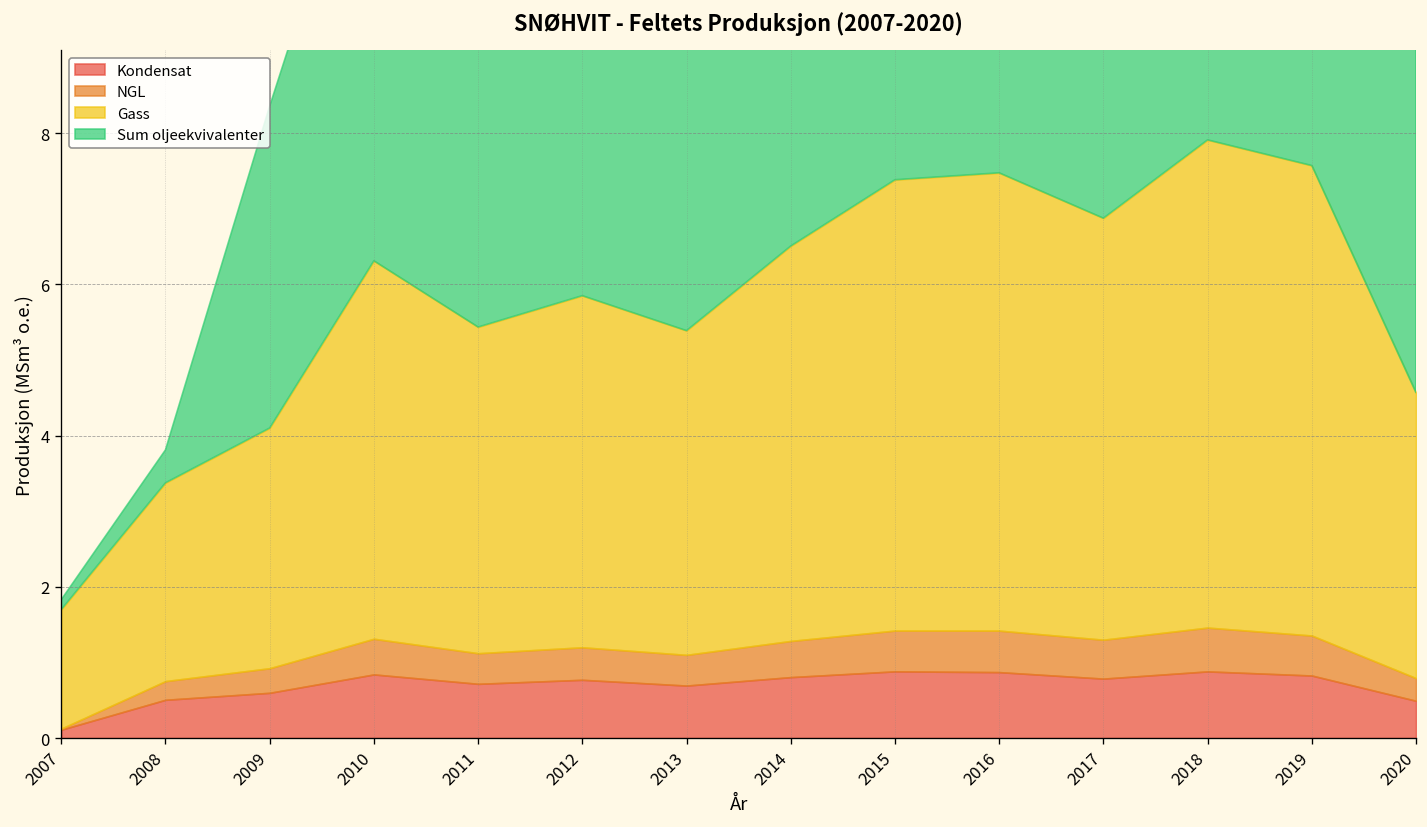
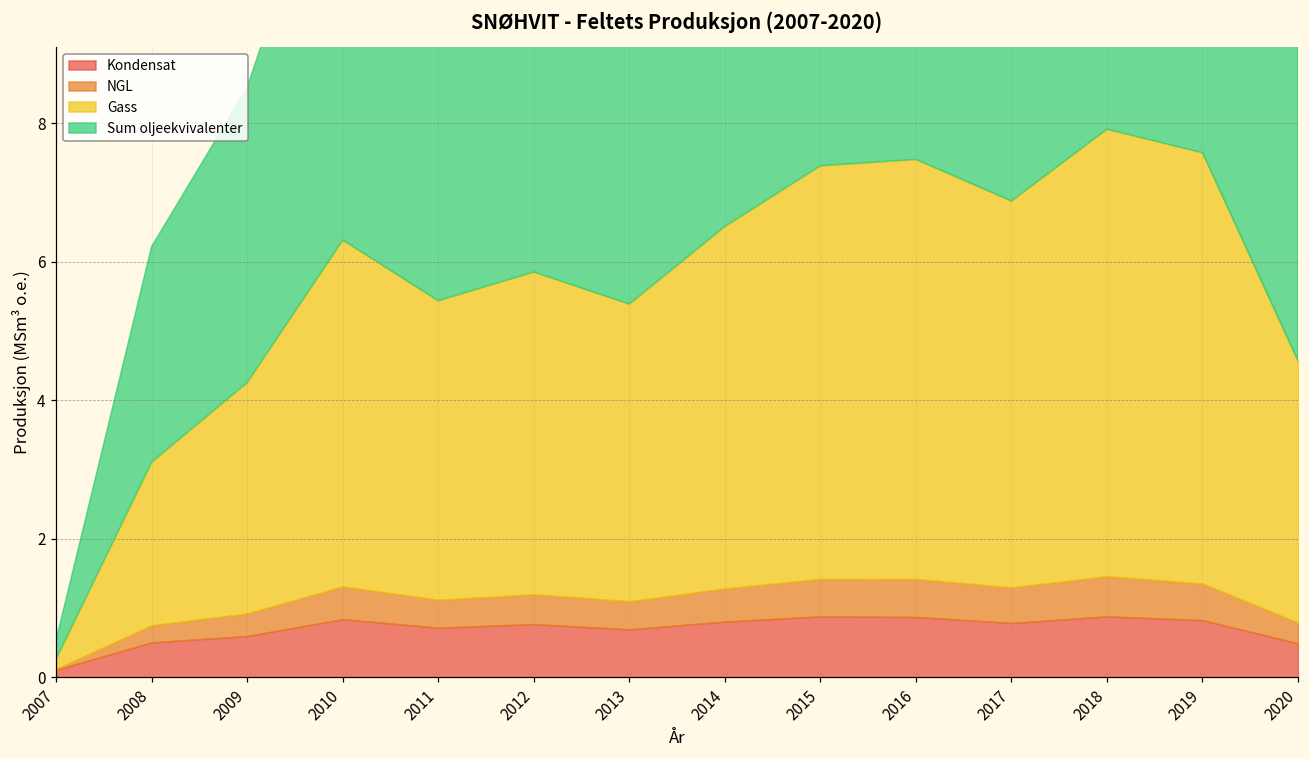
  {
    "Gass": {
-     "2007": 1.6,
-     "2008": 2.6,
-     "2009": 3.2,
+     "2007": 0.1,
+     "2008": 2.4,
+     "2009": 3.3,
      "2010": 5.0,
      "2011": 4.3,
      "2012": 4.7,
      "2013": 4.3,
      "2014": 5.2,
      "2015": 6.0,
      "2016": 6.1,
      "2017": 5.6,
      "2018": 6.5,
      "2019": 6.2,
      "2020": 3.8
    },
    "Sum oljeekvivalenter": {
-     "2007": 0.1,
-     "2008": 0.4,
+     "2007": 0.3,
+     "2008": 3.1,
      "2009": 4.3
    }
  }
